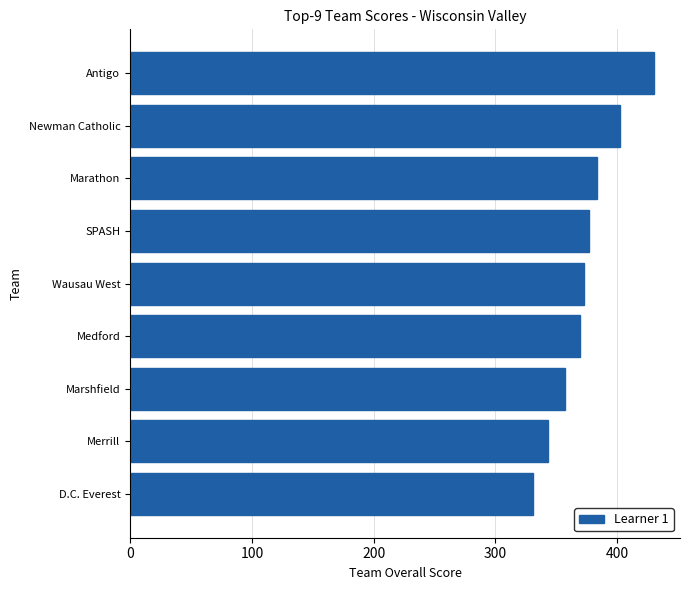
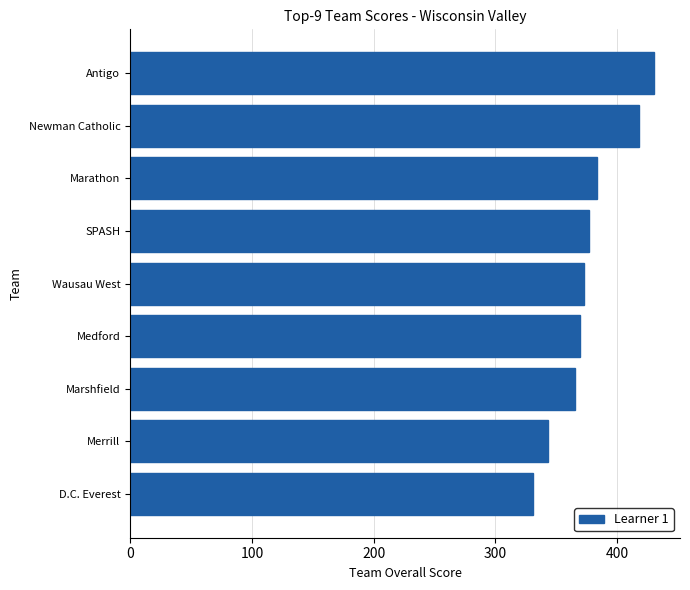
  {
    "Antigo": 430,
-   "Newman Catholic": 402,
+   "Newman Catholic": 418,
    "Marathon": 383,
    "SPASH": 377,
    "Wausau West": 373,
    "Medford": 369,
-   "Marshfield": 357,
+   "Marshfield": 365,
    "Merrill": 343,
    "D.C. Everest": 331
  }
